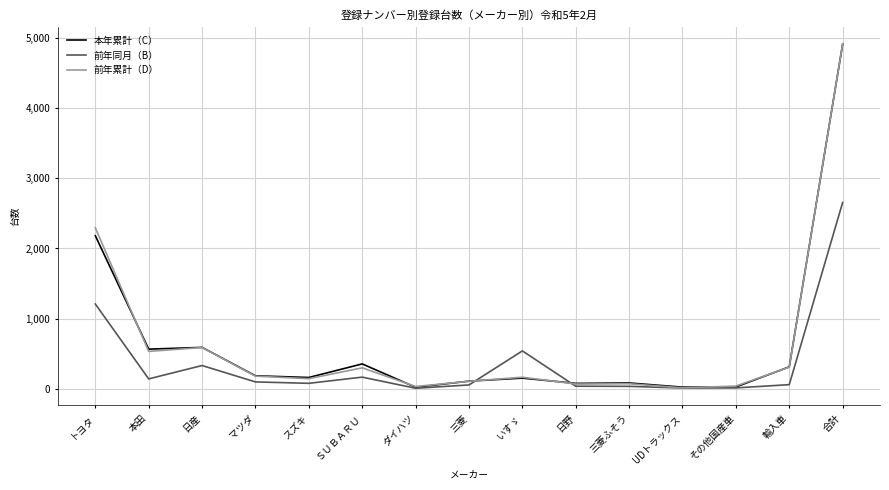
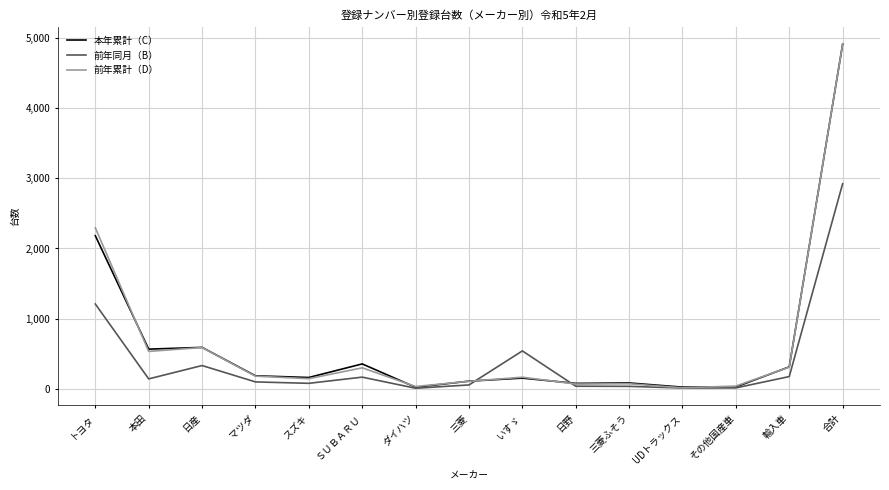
  {
    "本年累計（C）": {
      "トヨタ": "2,200",
      "ＳＵＢＡＲＵ": "400"
    },
    "前年同月（B）": {
      "トヨタ": "1,200",
      "本田": "100",
      "日産": "300",
      "マツダ": "100",
      "スズキ": "100",
      "ＳＵＢＡＲＵ": "200",
      "三菱": "100",
      "いすゞ": "500",
      "三菱ふそう": "0",
-     "輸入車": "100",
-     "合計": "2,700"
+     "輸入車": "200",
+     "合計": "2,900"
    },
    "前年累計（D）": {
      "トヨタ": "2,300",
      "ＳＵＢＡＲＵ": "300"
    }
  }
